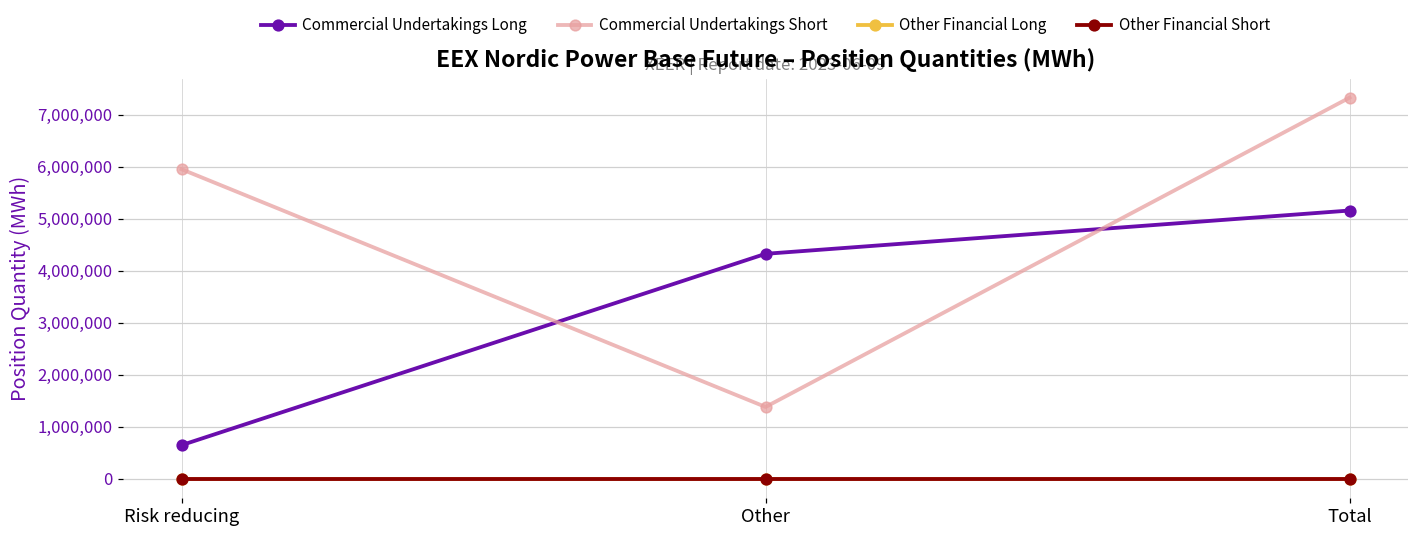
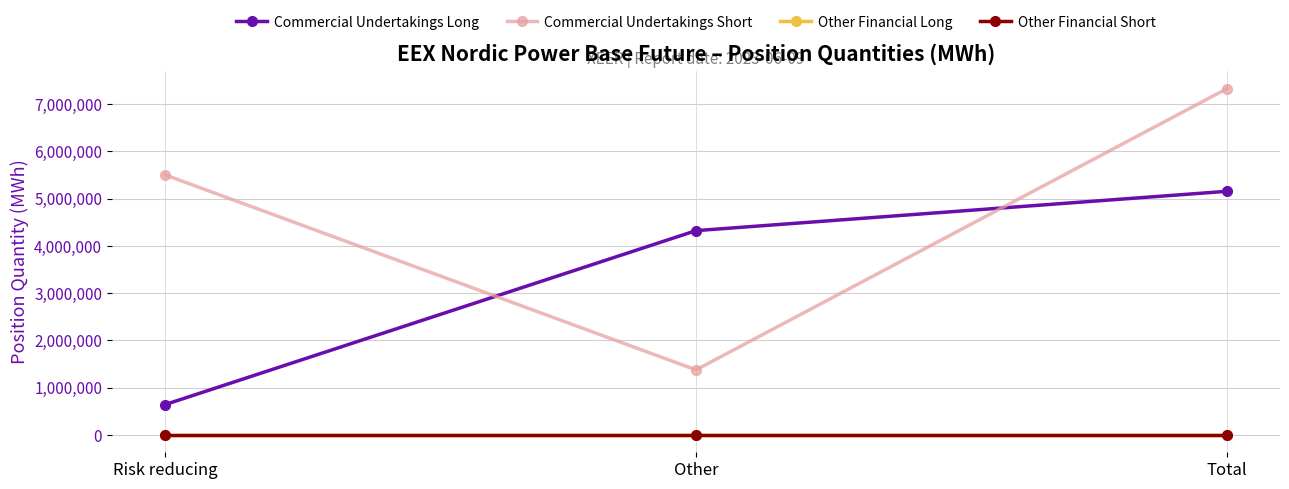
  {
    "Commercial Undertakings Long": {
      "Risk reducing": "600,000",
      "Other": "4,300,000",
      "Total": "5,200,000"
    },
    "Commercial Undertakings Short": {
-     "Risk reducing": "5,900,000",
+     "Risk reducing": "5,500,000",
      "Other": "1,400,000",
      "Total": "7,300,000"
    },
    "Other Financial Short": {
      "Risk reducing": "0",
      "Other": "0",
      "Total": "0"
    }
  }
